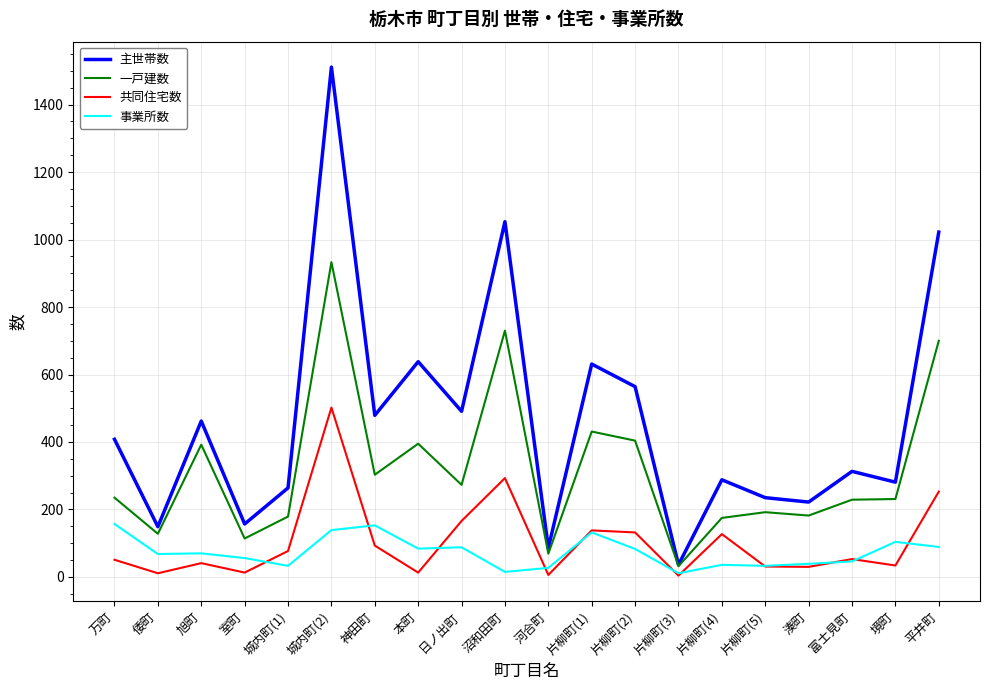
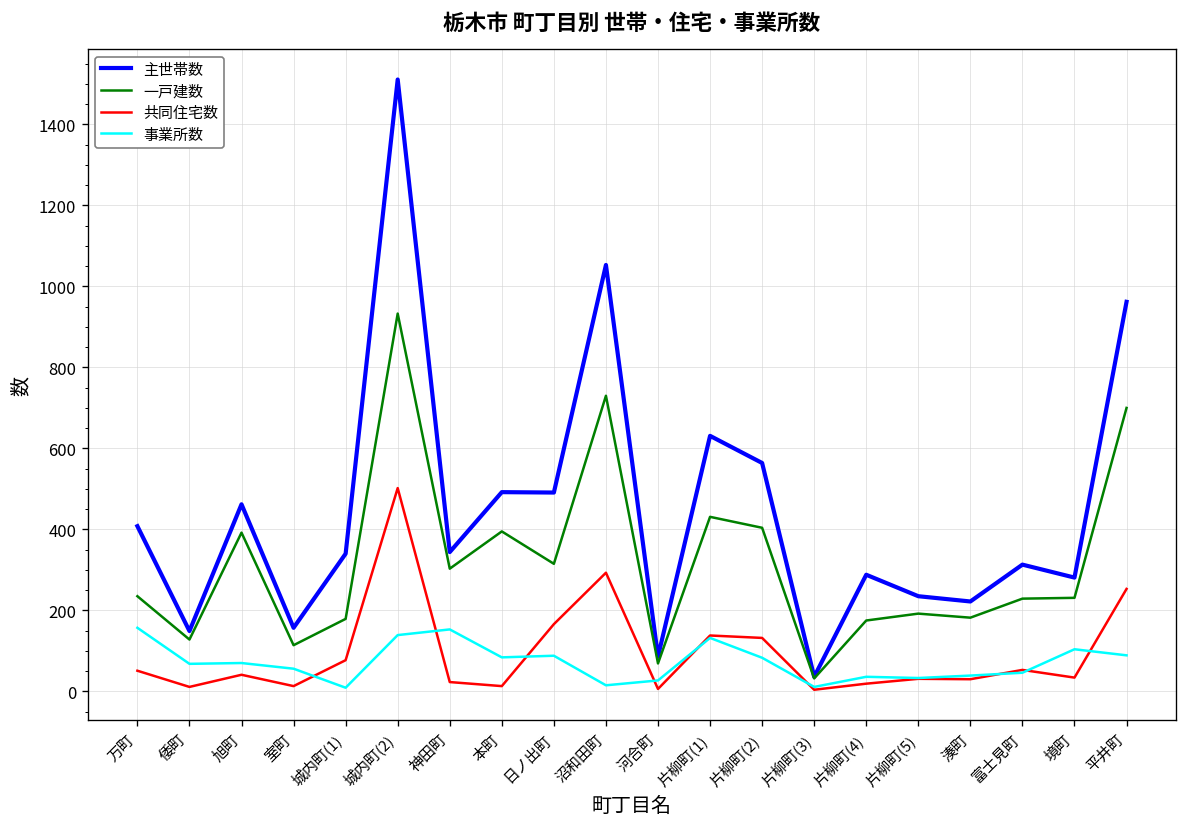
  {
    "主世帯数": {
      "万町": 410,
      "倭町": 150,
      "旭町": 460,
      "室町": 160,
-     "城内町(1)": 260,
+     "城内町(1)": 340,
      "城内町(2)": 1510,
-     "神田町": 480,
-     "本町": 640,
+     "神田町": 340,
+     "本町": 490,
      "日ノ出町": 490,
      "沼和田町": 1050,
      "河合町": 90,
      "片柳町(1)": 630,
      "片柳町(2)": 560,
      "片柳町(4)": 290,
      "片柳町(5)": 240,
      "湊町": 220,
      "富士見町": 310,
      "境町": 280,
-     "平井町": 1020
+     "平井町": 960
    },
    "一戸建数": {
      "万町": 240,
      "倭町": 130,
      "旭町": 390,
      "室町": 110,
      "城内町(1)": 180,
      "城内町(2)": 930,
      "神田町": 300,
      "本町": 400,
-     "日ノ出町": 270,
+     "日ノ出町": 320,
      "沼和田町": 730,
      "河合町": 70,
      "片柳町(1)": 430,
      "片柳町(2)": 400,
      "片柳町(4)": 180,
      "片柳町(5)": 190,
      "湊町": 180,
      "富士見町": 230,
      "境町": 230,
      "平井町": 700
    },
    "共同住宅数": {
      "万町": 50,
      "倭町": 10,
      "旭町": 40,
      "室町": 10,
      "城内町(1)": 80,
      "城内町(2)": 500,
-     "神田町": 90,
+     "神田町": 20,
      "本町": 10,
      "日ノ出町": 170,
      "沼和田町": 290,
      "河合町": 10,
      "片柳町(2)": 130,
-     "片柳町(4)": 130,
+     "片柳町(4)": 20,
      "湊町": 30,
      "境町": 30,
      "平井町": 250
    },
    "事業所数": {
      "万町": 160,
      "倭町": 70,
      "旭町": 70,
      "室町": 60,
-     "城内町(1)": 30,
+     "城内町(1)": 10,
      "城内町(2)": 140,
      "神田町": 150,
      "本町": 80,
      "日ノ出町": 90,
      "沼和田町": 20,
      "河合町": 30,
      "片柳町(2)": 80,
      "片柳町(4)": 40,
      "湊町": 40,
      "境町": 100,
      "平井町": 90
    }
  }
